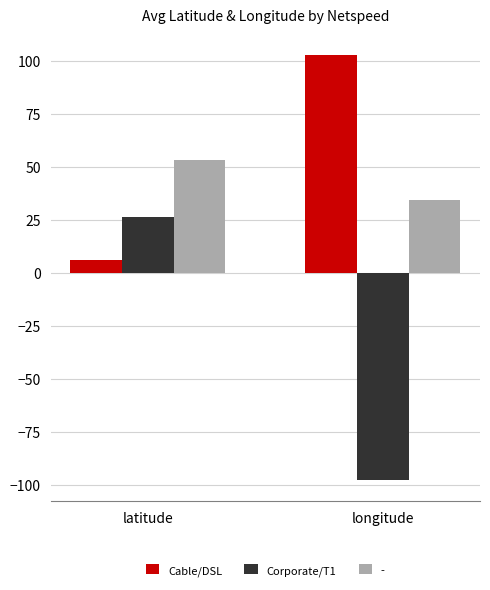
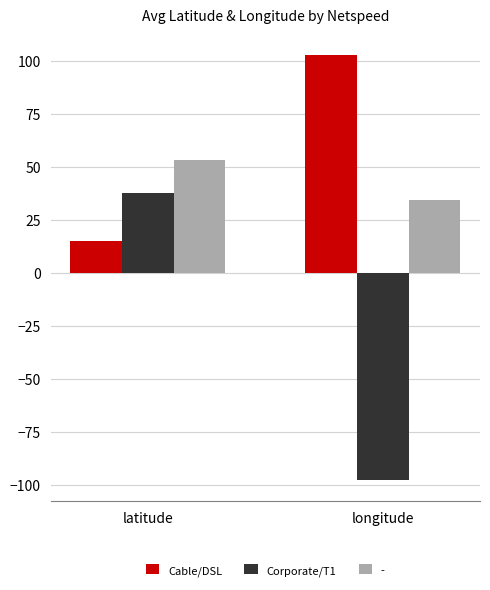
  {
    "Cable/DSL": {
-     "latitude": 6,
+     "latitude": 15,
      "longitude": 103
    },
    "Corporate/T1": {
-     "latitude": 26,
+     "latitude": 38,
      "longitude": -98
    },
    "-": {
      "latitude": 53,
      "longitude": 35
    }
  }
